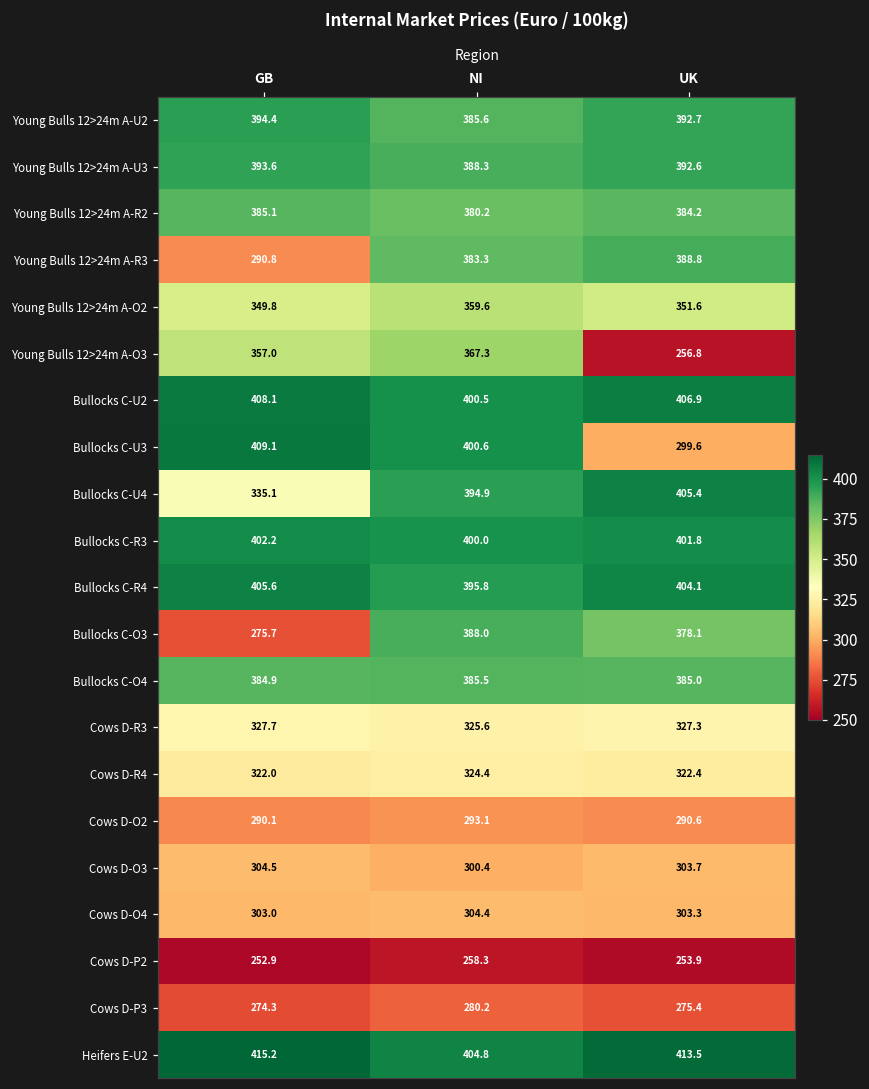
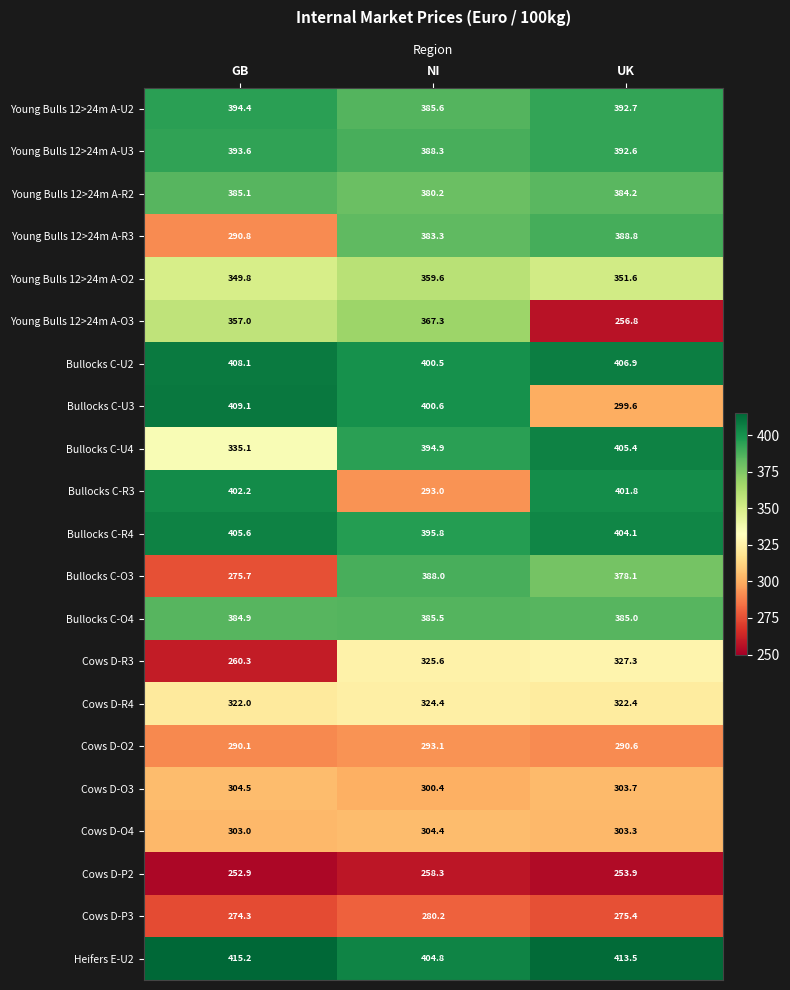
  {
    "Young Bulls 12>24m A-U2": {
      "GB": 394.4,
      "NI": 385.6,
      "UK": 392.7
    },
    "Young Bulls 12>24m A-U3": {
      "GB": 393.6,
      "NI": 388.3,
      "UK": 392.6
    },
    "Young Bulls 12>24m A-R2": {
      "GB": 385.1,
      "NI": 380.2,
      "UK": 384.2
    },
    "Young Bulls 12>24m A-R3": {
      "GB": 290.8,
      "NI": 383.3,
      "UK": 388.8
    },
    "Young Bulls 12>24m A-O2": {
      "GB": 349.8,
      "NI": 359.6,
      "UK": 351.6
    },
    "Young Bulls 12>24m A-O3": {
      "GB": 357.0,
      "NI": 367.3,
      "UK": 256.8
    },
    "Bullocks C-U2": {
      "GB": 408.1,
      "NI": 400.5,
      "UK": 406.9
    },
    "Bullocks C-U3": {
      "GB": 409.1,
      "NI": 400.6,
      "UK": 299.6
    },
    "Bullocks C-U4": {
      "GB": 335.1,
      "NI": 394.9,
      "UK": 405.4
    },
    "Bullocks C-R3": {
      "GB": 402.2,
-     "NI": 400.0,
+     "NI": 293.0,
      "UK": 401.8
    },
    "Bullocks C-R4": {
      "GB": 405.6,
      "NI": 395.8,
      "UK": 404.1
    },
    "Bullocks C-O3": {
      "GB": 275.7,
      "NI": 388.0,
      "UK": 378.1
    },
    "Bullocks C-O4": {
      "GB": 384.9,
      "NI": 385.5,
      "UK": 385.0
    },
    "Cows D-R3": {
-     "GB": 327.7,
+     "GB": 260.3,
      "NI": 325.6,
      "UK": 327.3
    },
    "Cows D-R4": {
      "GB": 322.0,
      "NI": 324.4,
      "UK": 322.4
    },
    "Cows D-O2": {
      "GB": 290.1,
      "NI": 293.1,
      "UK": 290.6
    },
    "Cows D-O3": {
      "GB": 304.5,
      "NI": 300.4,
      "UK": 303.7
    },
    "Cows D-O4": {
      "GB": 303.0,
      "NI": 304.4,
      "UK": 303.3
    },
    "Cows D-P2": {
      "GB": 252.9,
      "NI": 258.3,
      "UK": 253.9
    },
    "Cows D-P3": {
      "GB": 274.3,
      "NI": 280.2,
      "UK": 275.4
    },
    "Heifers E-U2": {
      "GB": 415.2,
      "NI": 404.8,
      "UK": 413.5
    }
  }
